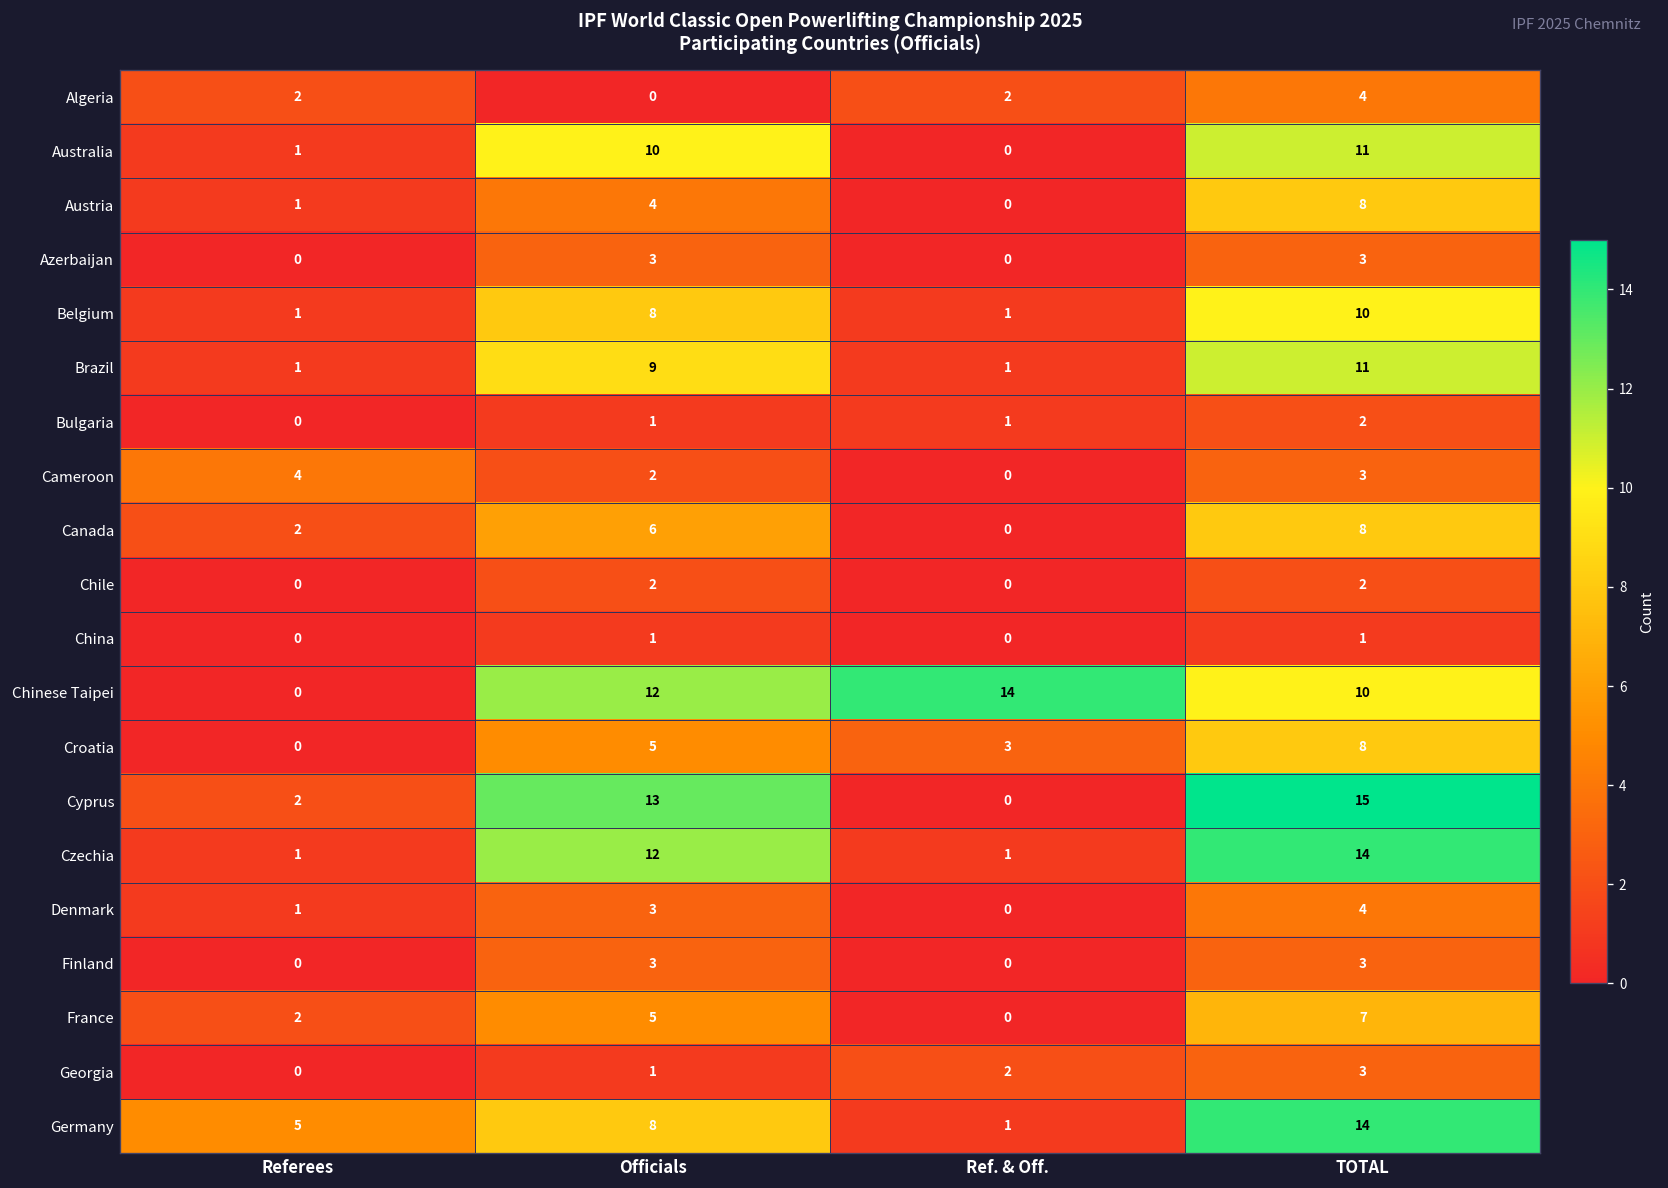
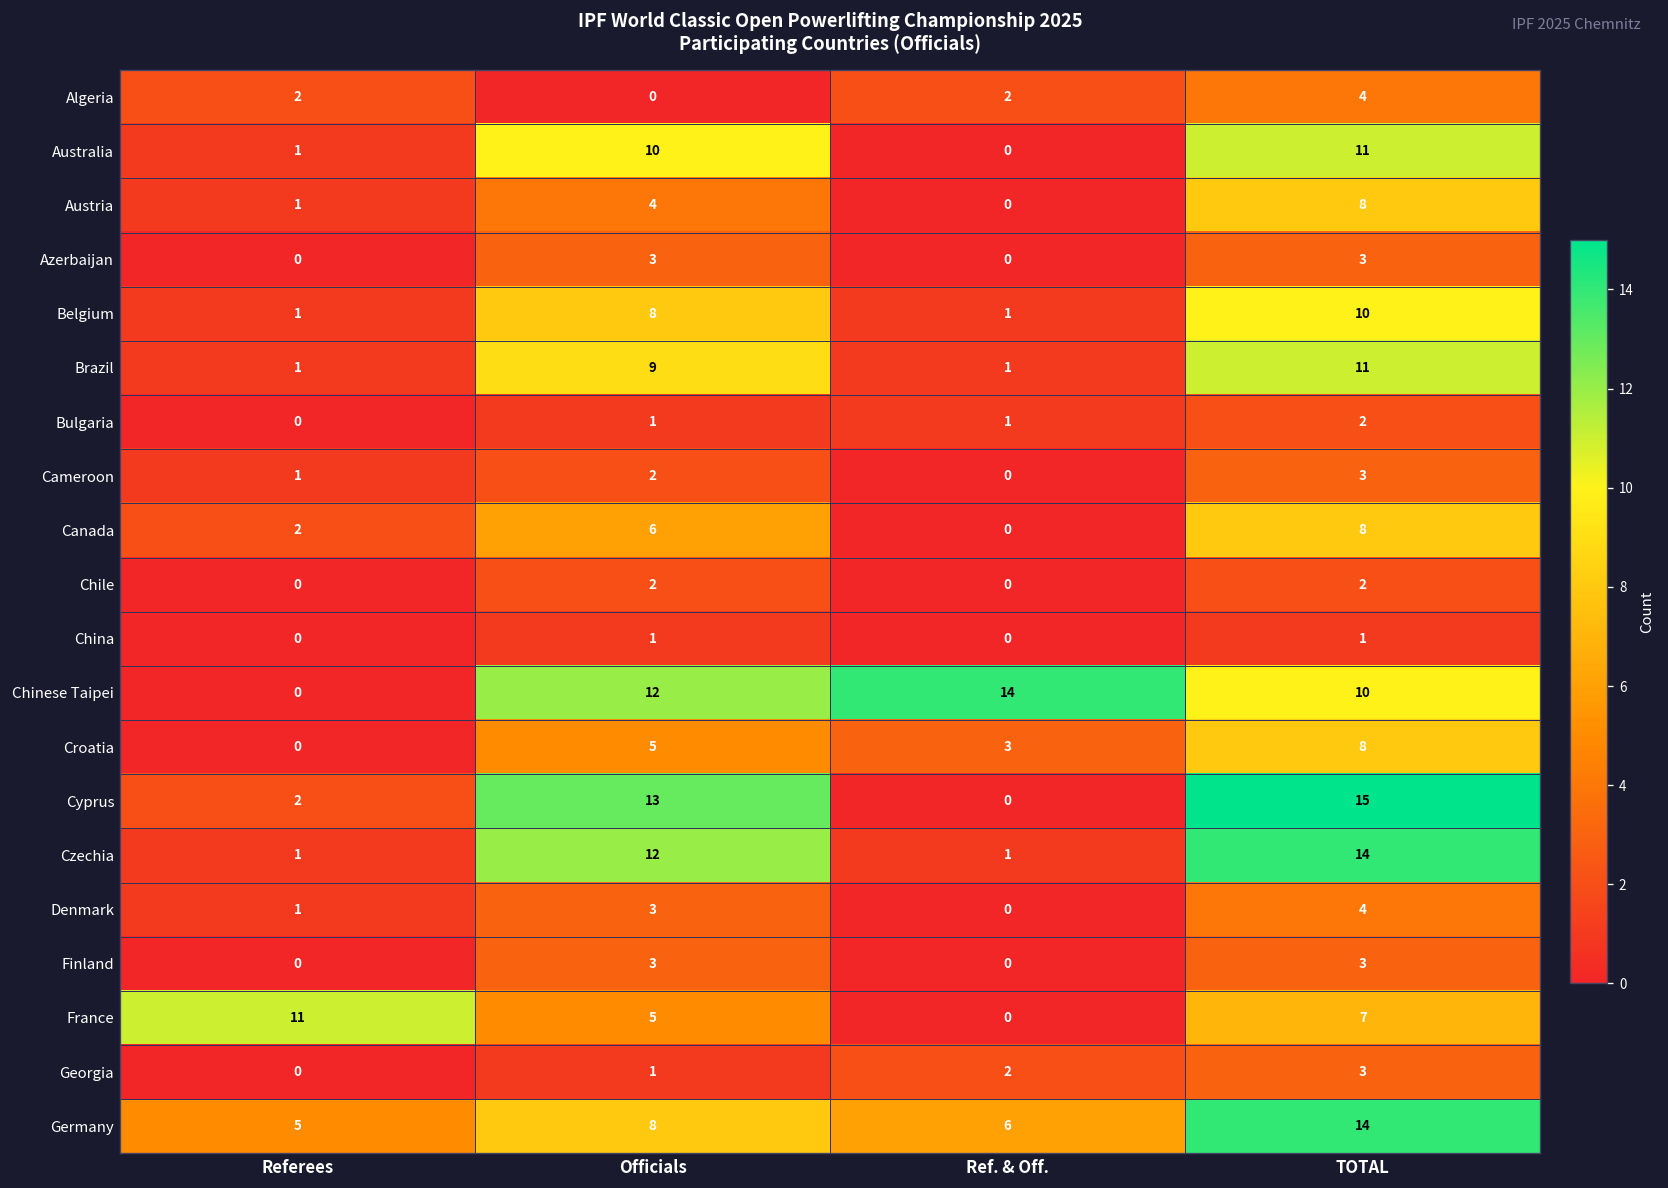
  {
    "Algeria": {
      "Referees": 2,
      "Officials": 0,
      "Ref. & Off.": 2,
      "TOTAL": 4
    },
    "Australia": {
      "Referees": 1,
      "Officials": 10,
      "Ref. & Off.": 0,
      "TOTAL": 11
    },
    "Austria": {
      "Referees": 1,
      "Officials": 4,
      "Ref. & Off.": 0,
      "TOTAL": 8
    },
    "Azerbaijan": {
      "Referees": 0,
      "Officials": 3,
      "Ref. & Off.": 0,
      "TOTAL": 3
    },
    "Belgium": {
      "Referees": 1,
      "Officials": 8,
      "Ref. & Off.": 1,
      "TOTAL": 10
    },
    "Brazil": {
      "Referees": 1,
      "Officials": 9,
      "Ref. & Off.": 1,
      "TOTAL": 11
    },
    "Bulgaria": {
      "Referees": 0,
      "Officials": 1,
      "Ref. & Off.": 1,
      "TOTAL": 2
    },
    "Cameroon": {
-     "Referees": 4,
+     "Referees": 1,
      "Officials": 2,
      "Ref. & Off.": 0,
      "TOTAL": 3
    },
    "Canada": {
      "Referees": 2,
      "Officials": 6,
      "Ref. & Off.": 0,
      "TOTAL": 8
    },
    "Chile": {
      "Referees": 0,
      "Officials": 2,
      "Ref. & Off.": 0,
      "TOTAL": 2
    },
    "China": {
      "Referees": 0,
      "Officials": 1,
      "Ref. & Off.": 0,
      "TOTAL": 1
    },
    "Chinese Taipei": {
      "Referees": 0,
      "Officials": 12,
      "Ref. & Off.": 14,
      "TOTAL": 10
    },
    "Croatia": {
      "Referees": 0,
      "Officials": 5,
      "Ref. & Off.": 3,
      "TOTAL": 8
    },
    "Cyprus": {
      "Referees": 2,
      "Officials": 13,
      "Ref. & Off.": 0,
      "TOTAL": 15
    },
    "Czechia": {
      "Referees": 1,
      "Officials": 12,
      "Ref. & Off.": 1,
      "TOTAL": 14
    },
    "Denmark": {
      "Referees": 1,
      "Officials": 3,
      "Ref. & Off.": 0,
      "TOTAL": 4
    },
    "Finland": {
      "Referees": 0,
      "Officials": 3,
      "Ref. & Off.": 0,
      "TOTAL": 3
    },
    "France": {
-     "Referees": 2,
+     "Referees": 11,
      "Officials": 5,
      "Ref. & Off.": 0,
      "TOTAL": 7
    },
    "Georgia": {
      "Referees": 0,
      "Officials": 1,
      "Ref. & Off.": 2,
      "TOTAL": 3
    },
    "Germany": {
      "Referees": 5,
      "Officials": 8,
-     "Ref. & Off.": 1,
+     "Ref. & Off.": 6,
      "TOTAL": 14
    }
  }
